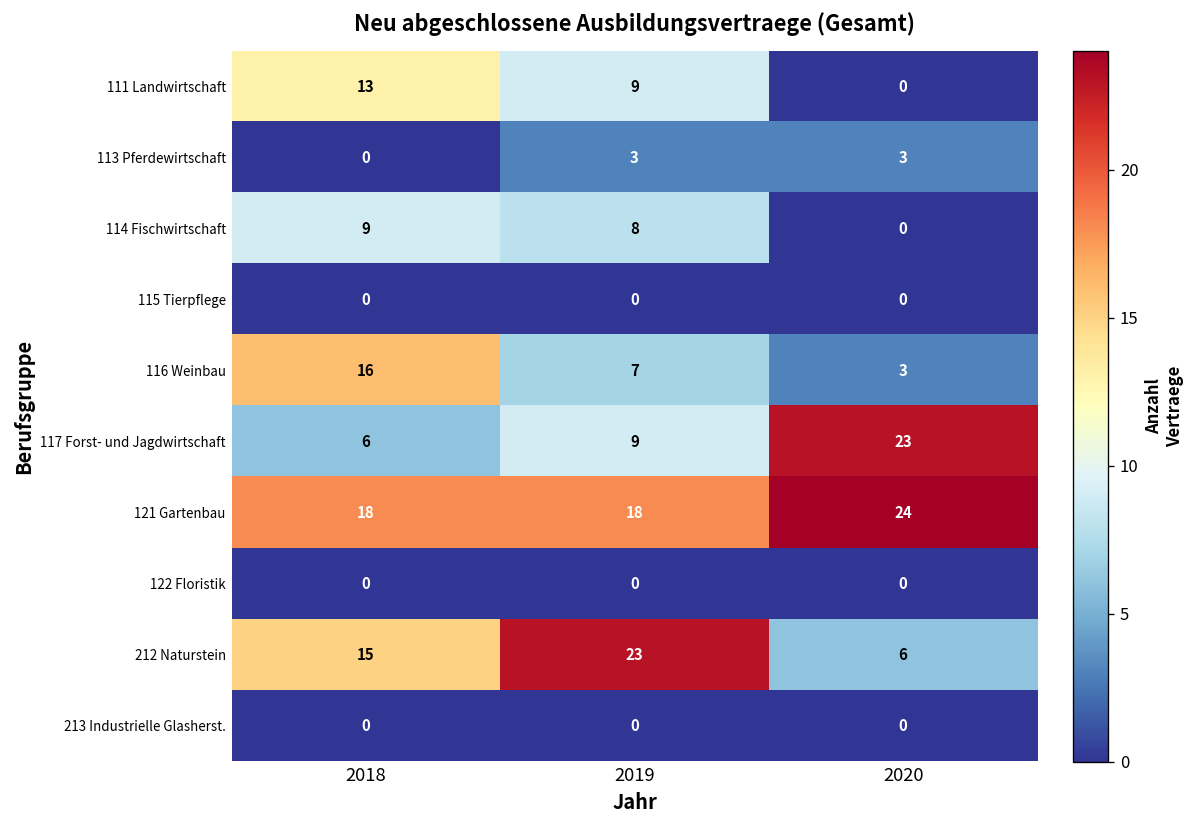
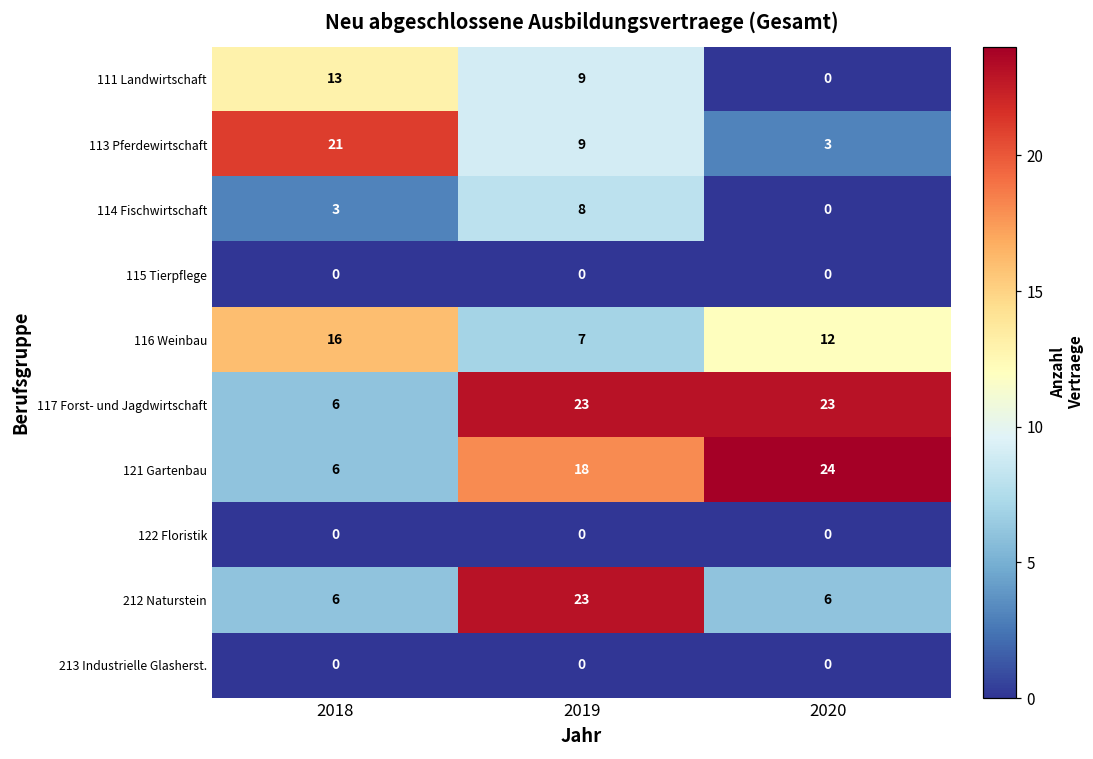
  {
    "111 Landwirtschaft": {
      "2018": 13,
      "2019": 9,
      "2020": 0
    },
    "113 Pferdewirtschaft": {
-     "2018": 0,
-     "2019": 3,
+     "2018": 21,
+     "2019": 9,
      "2020": 3
    },
    "114 Fischwirtschaft": {
-     "2018": 9,
+     "2018": 3,
      "2019": 8,
      "2020": 0
    },
    "115 Tierpflege": {
      "2018": 0,
      "2019": 0,
      "2020": 0
    },
    "116 Weinbau": {
      "2018": 16,
      "2019": 7,
-     "2020": 3
+     "2020": 12
    },
    "117 Forst- und Jagdwirtschaft": {
      "2018": 6,
-     "2019": 9,
+     "2019": 23,
      "2020": 23
    },
    "121 Gartenbau": {
-     "2018": 18,
+     "2018": 6,
      "2019": 18,
      "2020": 24
    },
    "122 Floristik": {
      "2018": 0,
      "2019": 0,
      "2020": 0
    },
    "212 Naturstein": {
-     "2018": 15,
+     "2018": 6,
      "2019": 23,
      "2020": 6
    },
    "213 Industrielle Glasherst.": {
      "2018": 0,
      "2019": 0,
      "2020": 0
    }
  }
